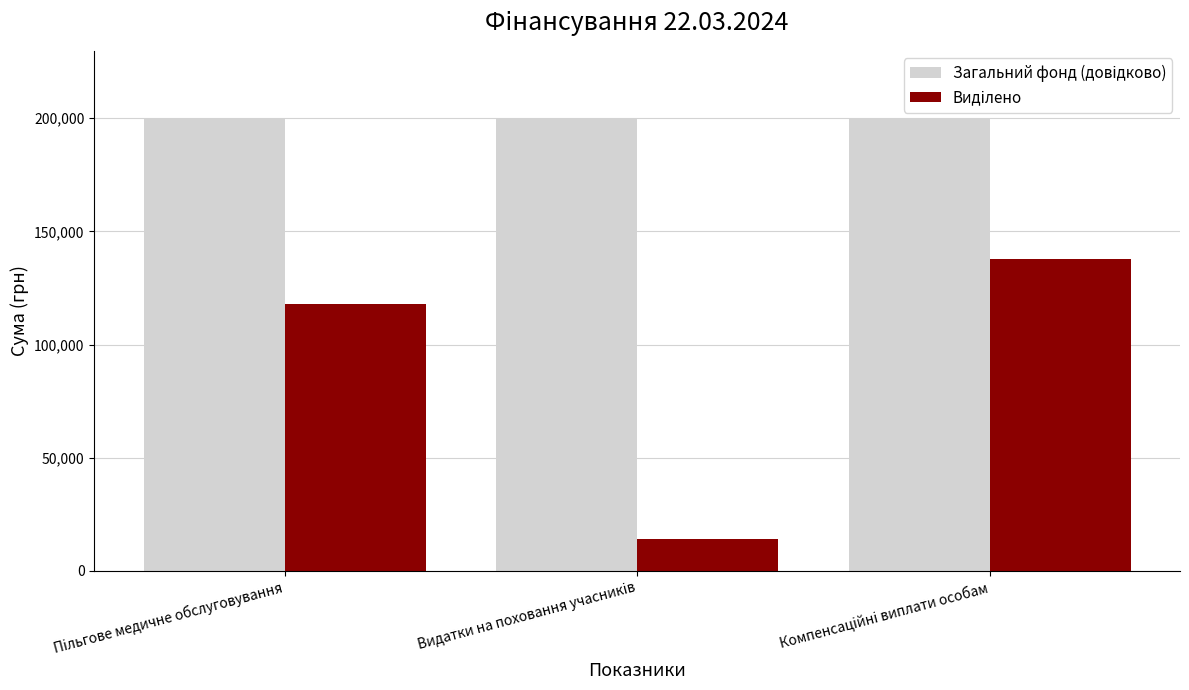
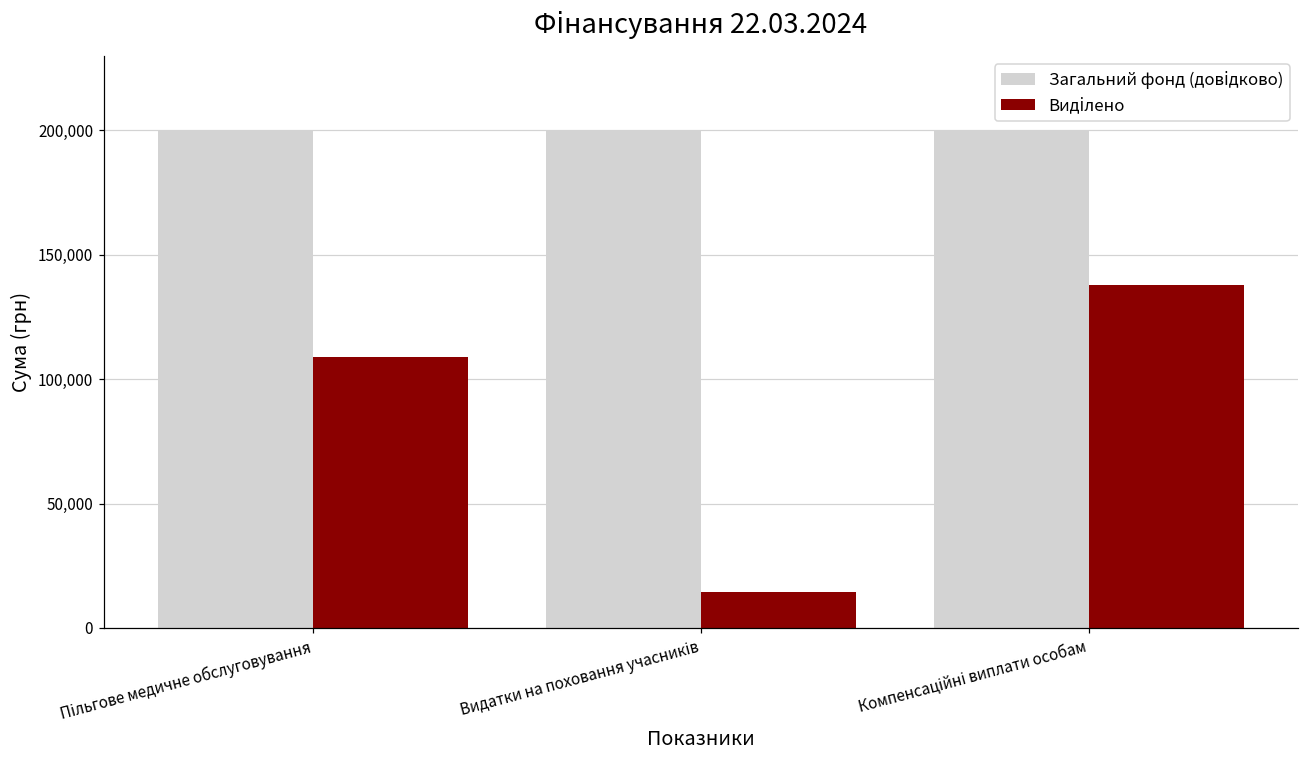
  {
    "Загальний фонд (довідково)": {
      "Пільгове медичне обслуговування": "200,000",
      "Видатки на поховання учасників": "200,000",
      "Компенсаційні виплати особам": "200,000"
    },
    "Виділено": {
-     "Пільгове медичне обслуговування": "118,000",
+     "Пільгове медичне обслуговування": "109,000",
      "Видатки на поховання учасників": "14,000",
      "Компенсаційні виплати особам": "138,000"
    }
  }
